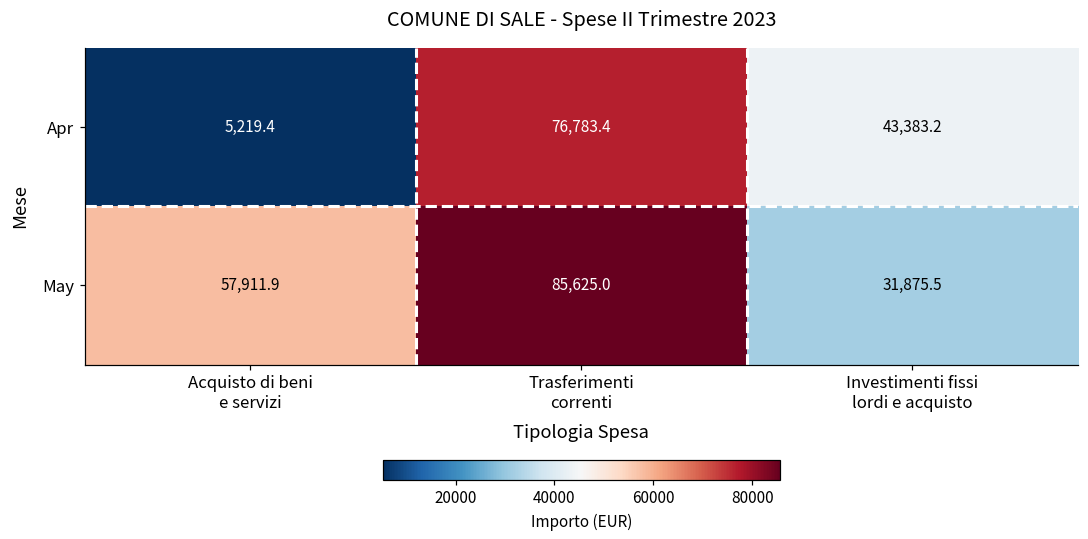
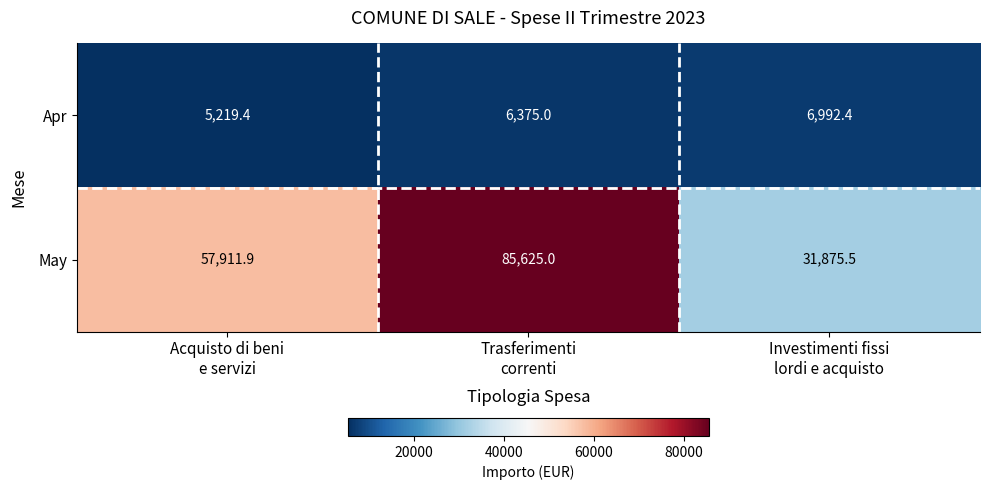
  {
    "Apr": {
      "Acquisto di beni e servizi": "5,219.4",
-     "Trasferimenti correnti": "76,783.4",
-     "Investimenti fissi lordi e acquisto": "43,383.2"
+     "Trasferimenti correnti": "6,375.0",
+     "Investimenti fissi lordi e acquisto": "6,992.4"
    },
    "May": {
      "Acquisto di beni e servizi": "57,911.9",
      "Trasferimenti correnti": "85,625.0",
      "Investimenti fissi lordi e acquisto": "31,875.5"
    }
  }
